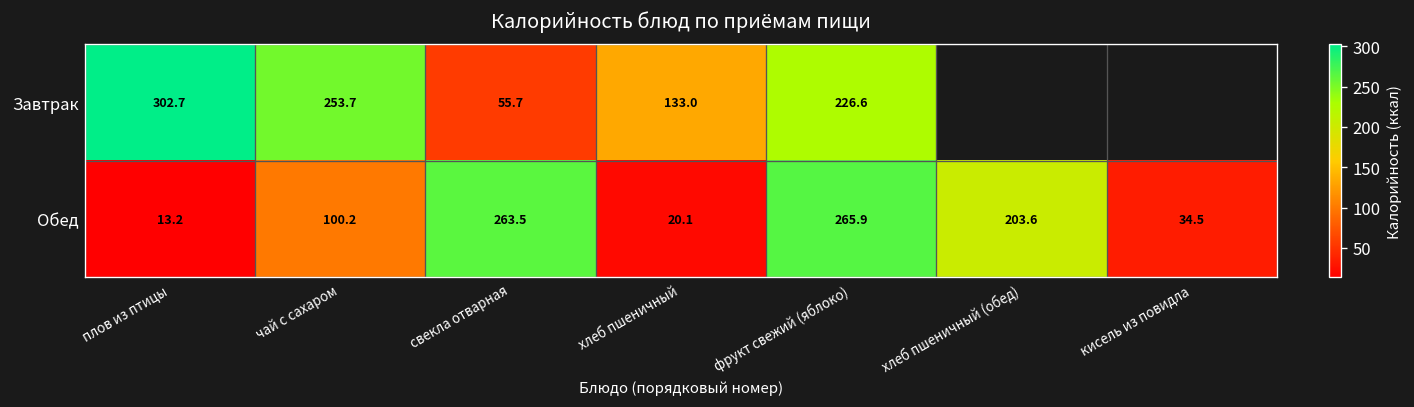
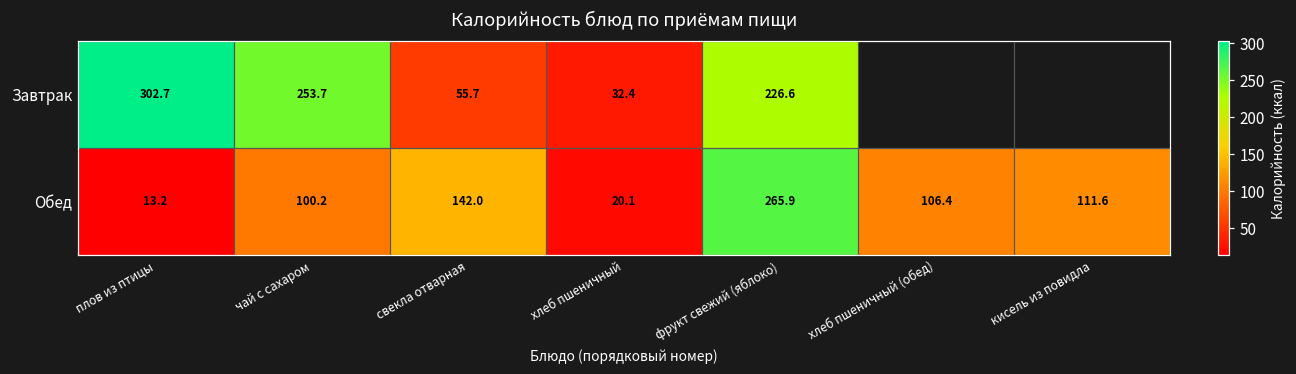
  {
    "Завтрак": {
      "плов из птицы": 302.7,
      "чай с сахаром": 253.7,
      "свекла отварная": 55.7,
-     "хлеб пшеничный": 133.0,
+     "хлеб пшеничный": 32.4,
      "фрукт свежий (яблоко)": 226.6
    },
    "Обед": {
      "плов из птицы": 13.2,
      "чай с сахаром": 100.2,
-     "свекла отварная": 263.5,
+     "свекла отварная": 142.0,
      "хлеб пшеничный": 20.1,
      "фрукт свежий (яблоко)": 265.9,
-     "хлеб пшеничный (обед)": 203.6,
-     "кисель из повидла": 34.5
+     "хлеб пшеничный (обед)": 106.4,
+     "кисель из повидла": 111.6
    }
  }
